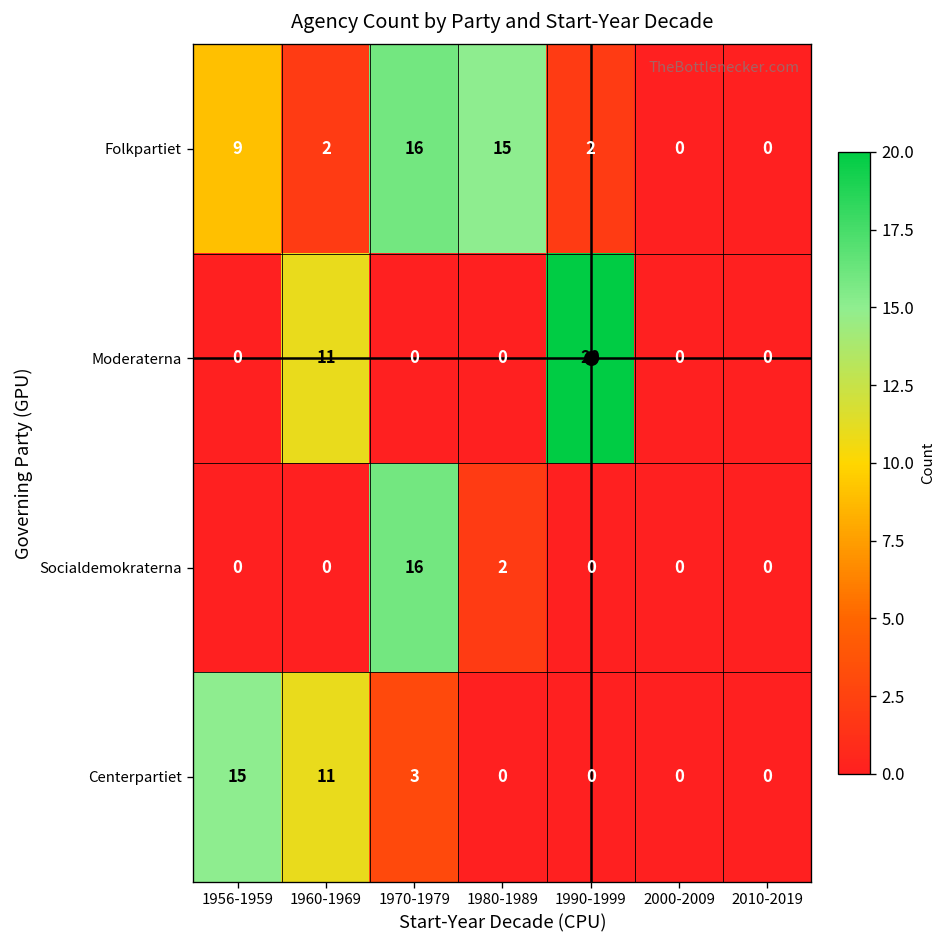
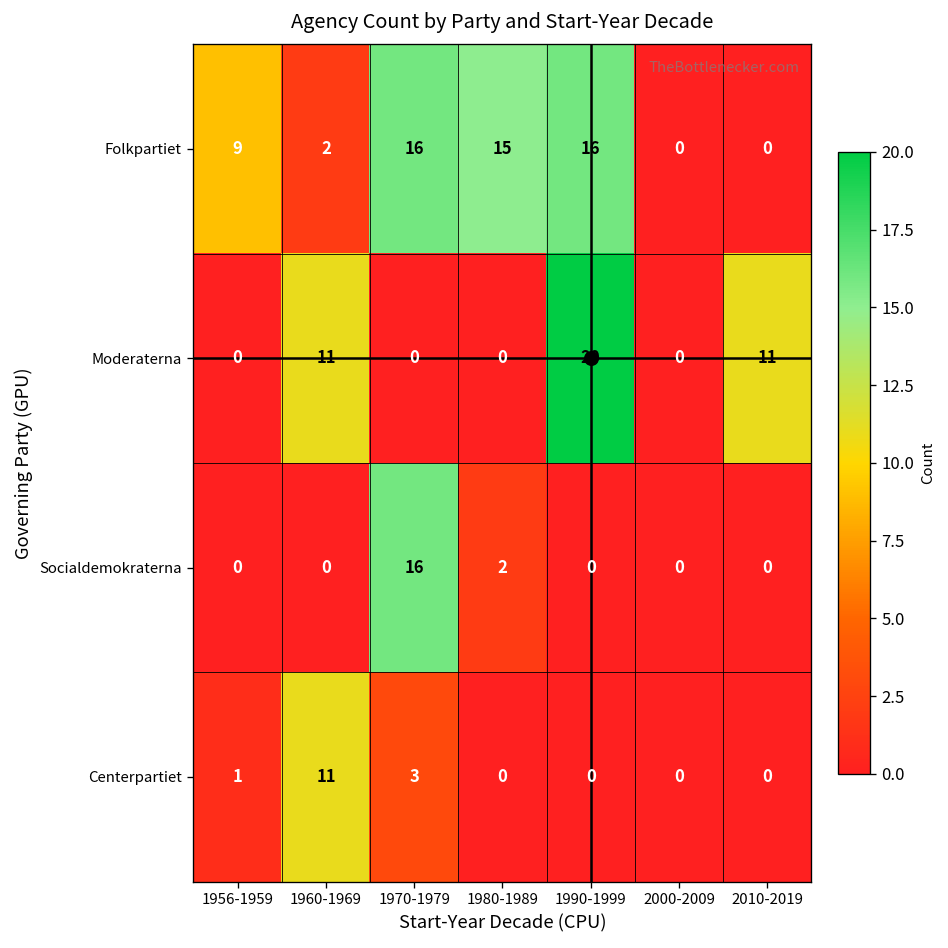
  {
    "Folkpartiet": {
      "1956-1959": 9,
      "1960-1969": 2,
      "1970-1979": 16,
      "1980-1989": 15,
-     "1990-1999": 2,
+     "1990-1999": 16,
      "2000-2009": 0
    },
    "Moderaterna": {
      "1956-1959": 0,
      "1960-1969": 11,
      "1970-1979": 0,
      "1980-1989": 0,
      "2000-2009": 0,
-     "2010-2019": 0
+     "2010-2019": 11
    },
    "Socialdemokraterna": {
      "1956-1959": 0,
      "1960-1969": 0,
      "1970-1979": 16,
      "1980-1989": 2,
      "1990-1999": 0,
      "2000-2009": 0,
      "2010-2019": 0
    },
    "Centerpartiet": {
-     "1956-1959": 15,
+     "1956-1959": 1,
      "1960-1969": 11,
      "1970-1979": 3,
      "1980-1989": 0,
      "1990-1999": 0,
      "2000-2009": 0,
      "2010-2019": 0
    }
  }
